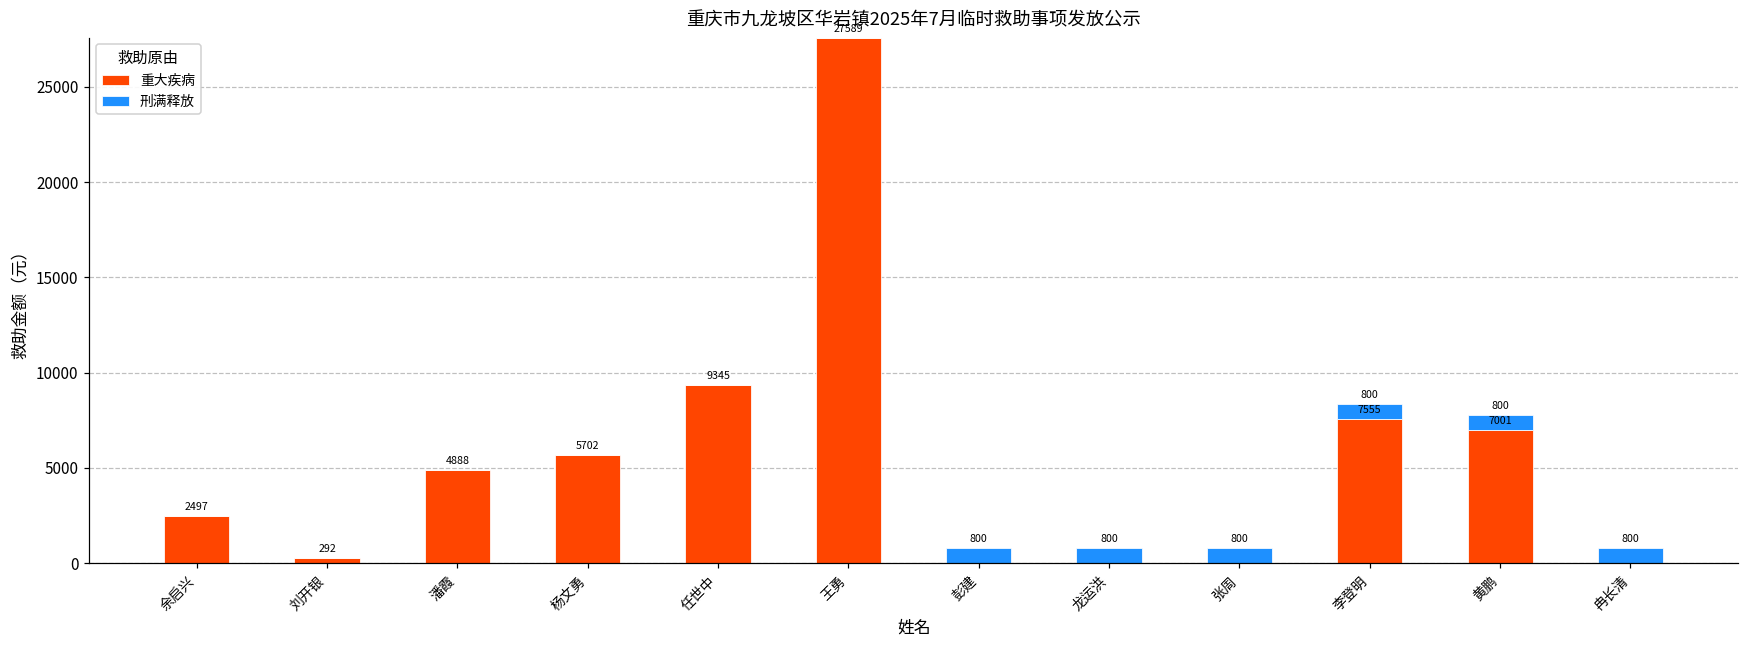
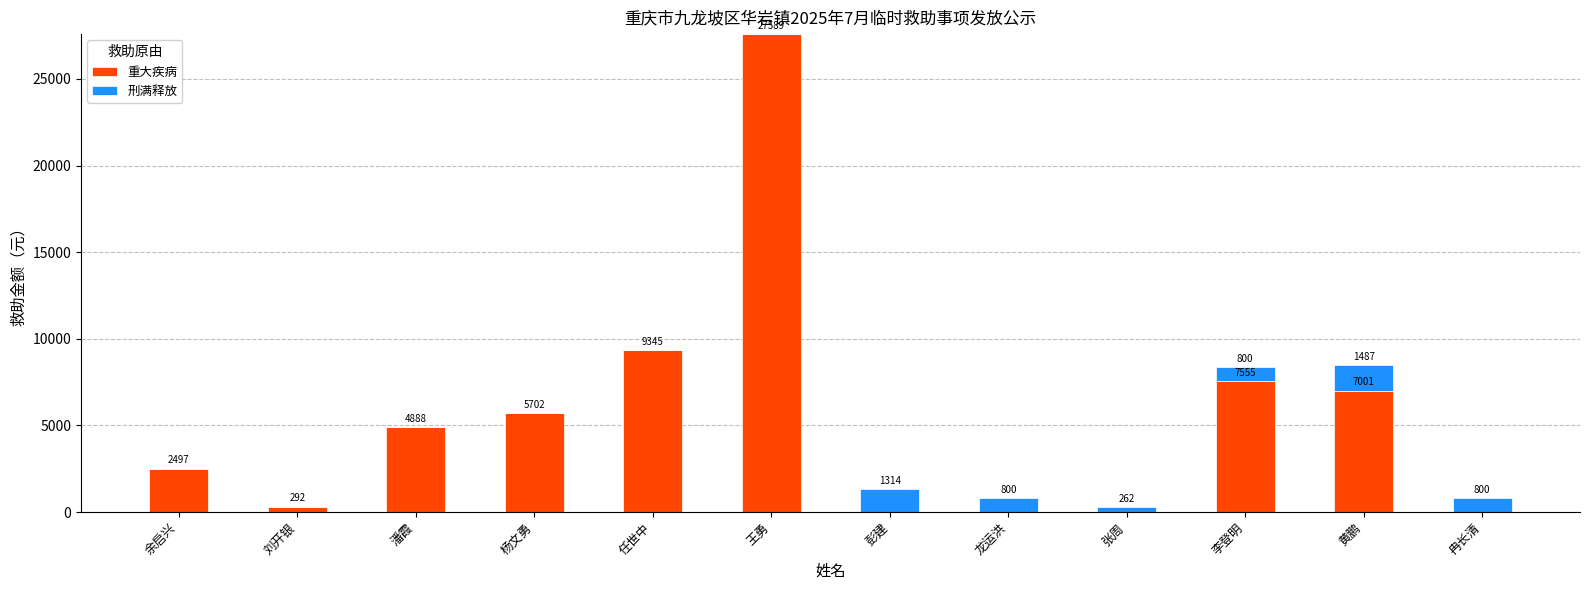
  {
    "重大疾病": {
      "余启兴": 2497,
      "刘开银": 292,
      "潘霞": 4888,
      "杨文勇": 5702,
      "任世中": 9345,
      "王勇": 27589,
      "李登明": 7555,
      "黄鹏": 7001
    },
    "刑满释放": {
-     "彭建": 800,
+     "彭建": 1314,
      "龙运洪": 800,
-     "张周": 800,
+     "张周": 262,
      "李登明": 800,
-     "黄鹏": 800,
+     "黄鹏": 1487,
      "冉长清": 800
    }
  }
